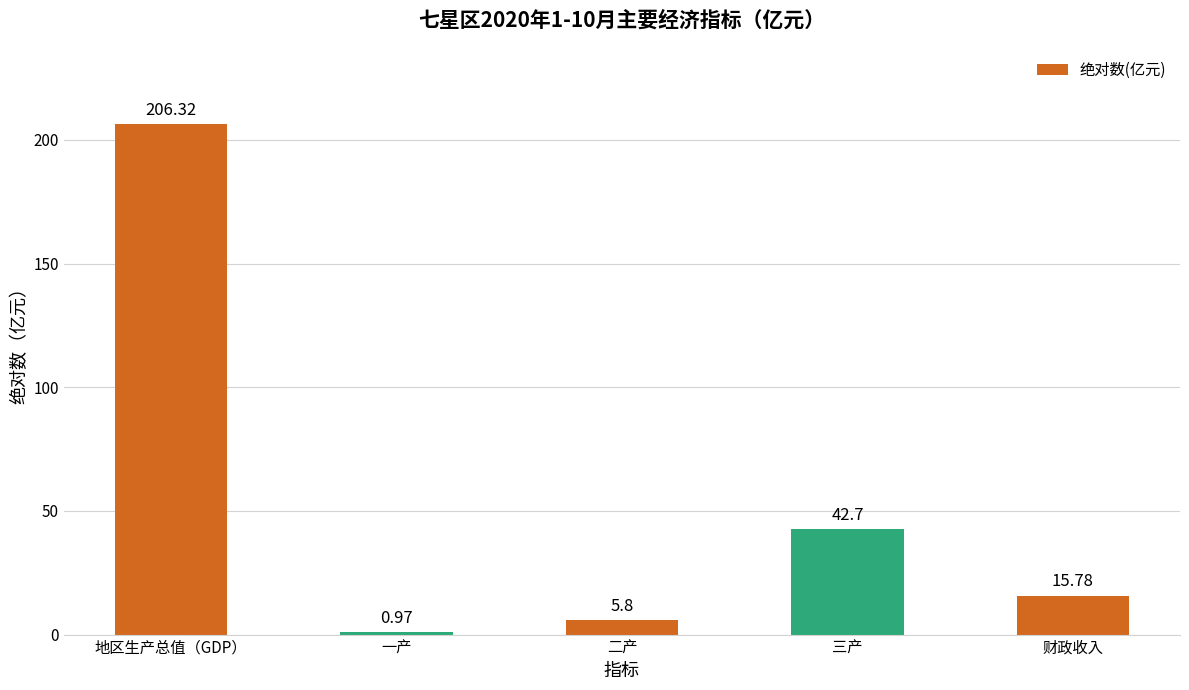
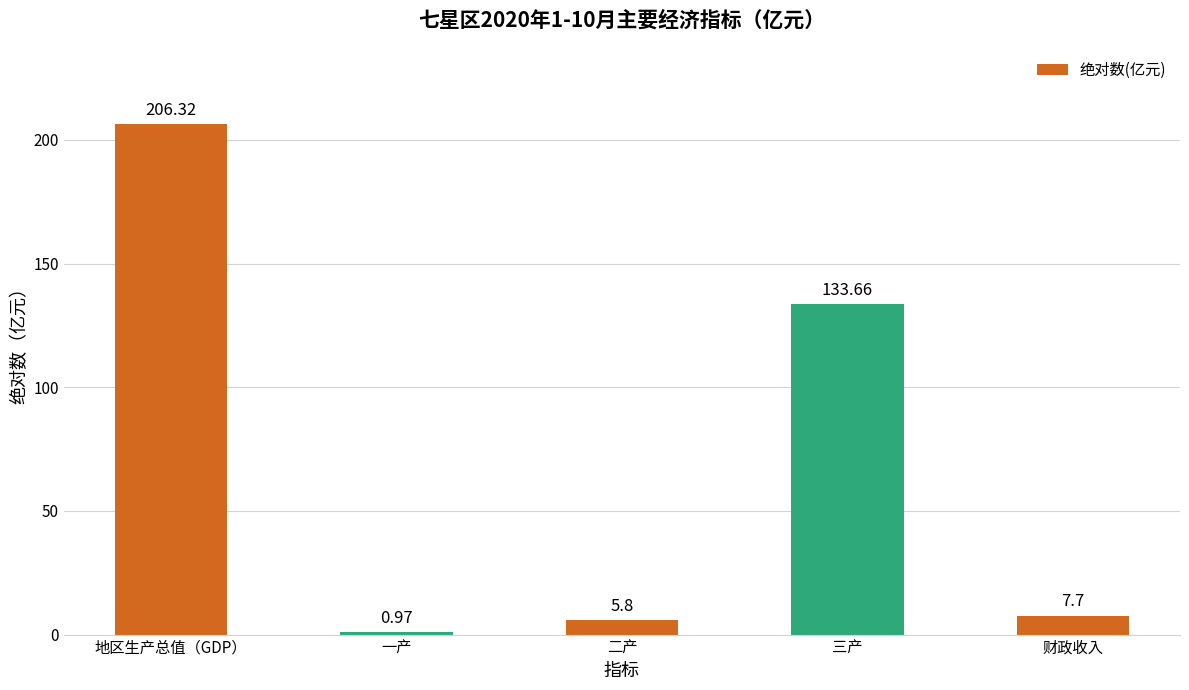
  {
    "地区生产总值（GDP）": 206.32,
    "一产": 0.97,
    "二产": 5.8,
-   "三产": 42.7,
-   "财政收入": 15.78
+   "三产": 133.66,
+   "财政收入": 7.7
  }
